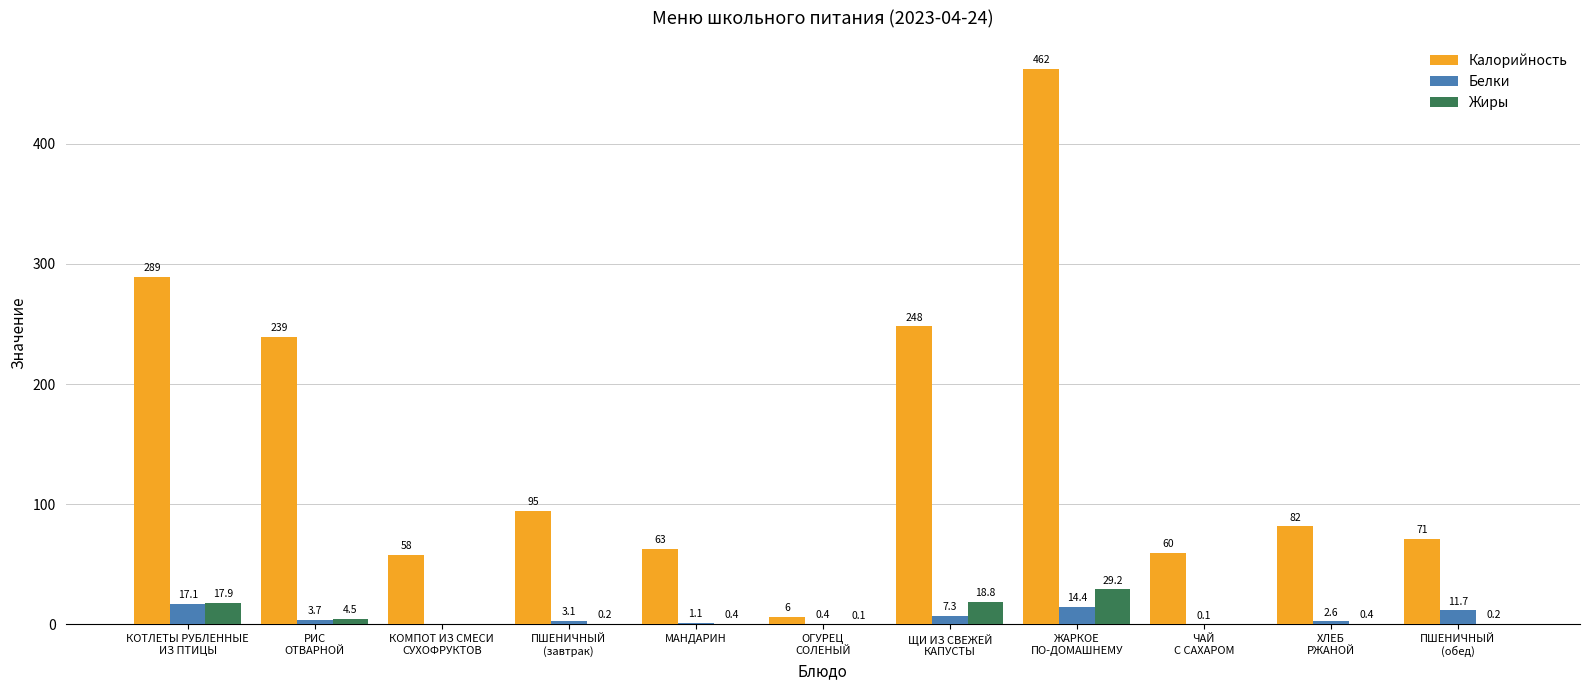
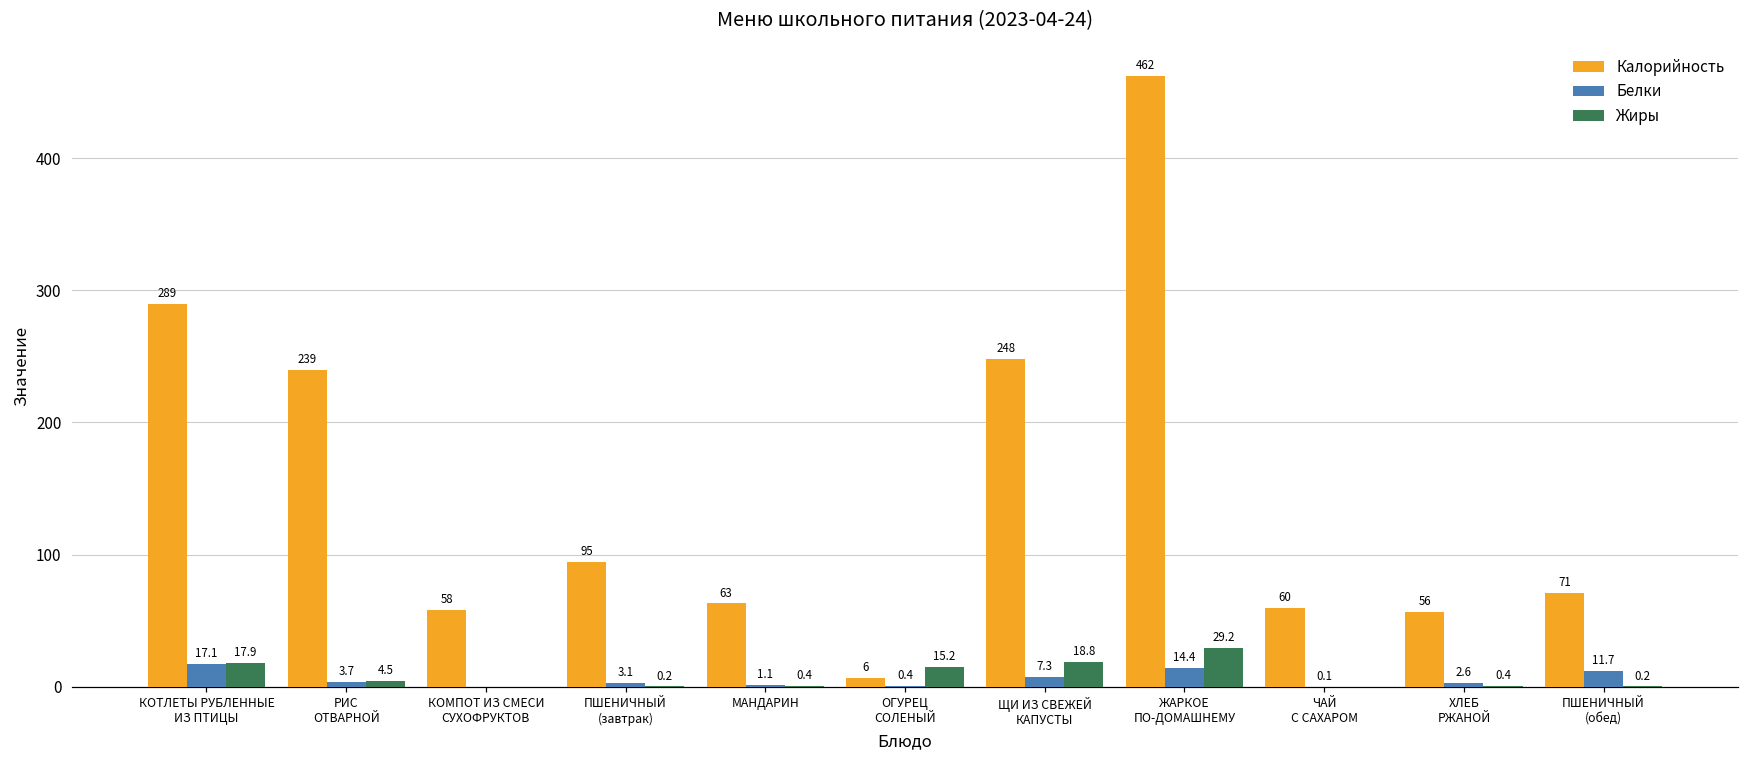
  {
    "Калорийность": {
      "КОТЛЕТЫ РУБЛЕННЫЕ ИЗ ПТИЦЫ": 289,
      "РИС ОТВАРНОЙ": 239,
      "КОМПОТ ИЗ СМЕСИ СУХОФРУКТОВ": 58,
      "ПШЕНИЧНЫЙ (завтрак)": 95,
      "МАНДАРИН": 63,
      "ОГУРЕЦ СОЛЕНЫЙ": 6,
      "ЩИ ИЗ СВЕЖЕЙ КАПУСТЫ": 248,
      "ЖАРКОЕ ПО-ДОМАШНЕМУ": 462,
      "ЧАЙ С САХАРОМ": 60,
-     "ХЛЕБ РЖАНОЙ": 82,
+     "ХЛЕБ РЖАНОЙ": 56,
      "ПШЕНИЧНЫЙ (обед)": 71
    },
    "Белки": {
      "КОТЛЕТЫ РУБЛЕННЫЕ ИЗ ПТИЦЫ": 17.1,
      "РИС ОТВАРНОЙ": 3.7,
      "ПШЕНИЧНЫЙ (завтрак)": 3.1,
      "МАНДАРИН": 1.1,
      "ОГУРЕЦ СОЛЕНЫЙ": 0.4,
      "ЩИ ИЗ СВЕЖЕЙ КАПУСТЫ": 7.3,
      "ЖАРКОЕ ПО-ДОМАШНЕМУ": 14.4,
      "ЧАЙ С САХАРОМ": 0.1,
      "ХЛЕБ РЖАНОЙ": 2.6,
      "ПШЕНИЧНЫЙ (обед)": 11.7
    },
    "Жиры": {
      "КОТЛЕТЫ РУБЛЕННЫЕ ИЗ ПТИЦЫ": 17.9,
      "РИС ОТВАРНОЙ": 4.5,
      "ПШЕНИЧНЫЙ (завтрак)": 0.2,
      "МАНДАРИН": 0.4,
-     "ОГУРЕЦ СОЛЕНЫЙ": 0.1,
+     "ОГУРЕЦ СОЛЕНЫЙ": 15.2,
      "ЩИ ИЗ СВЕЖЕЙ КАПУСТЫ": 18.8,
      "ЖАРКОЕ ПО-ДОМАШНЕМУ": 29.2,
      "ХЛЕБ РЖАНОЙ": 0.4,
      "ПШЕНИЧНЫЙ (обед)": 0.2
    }
  }
